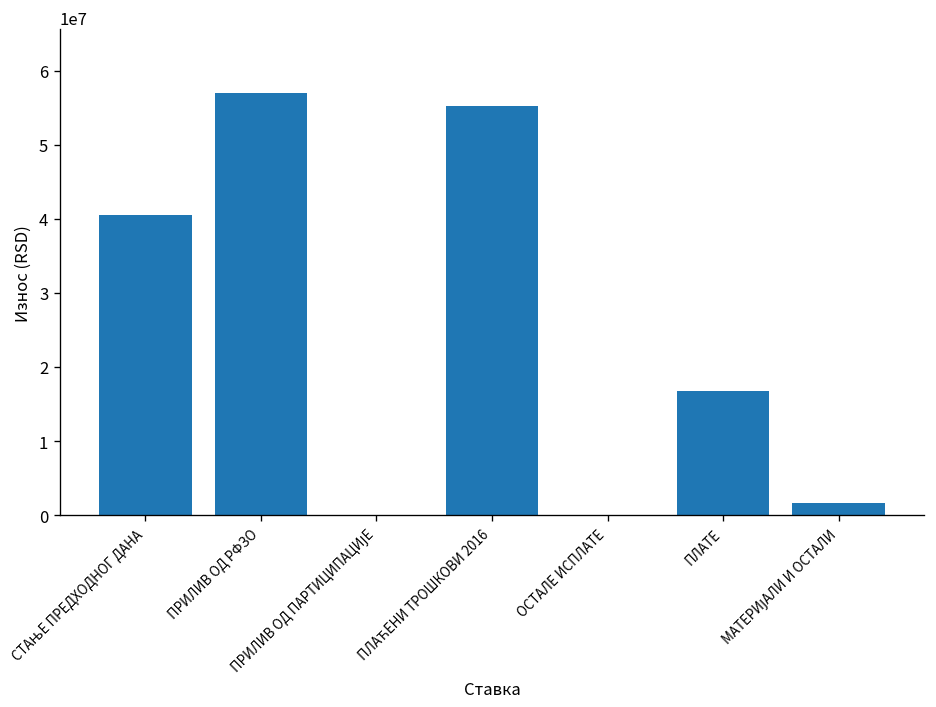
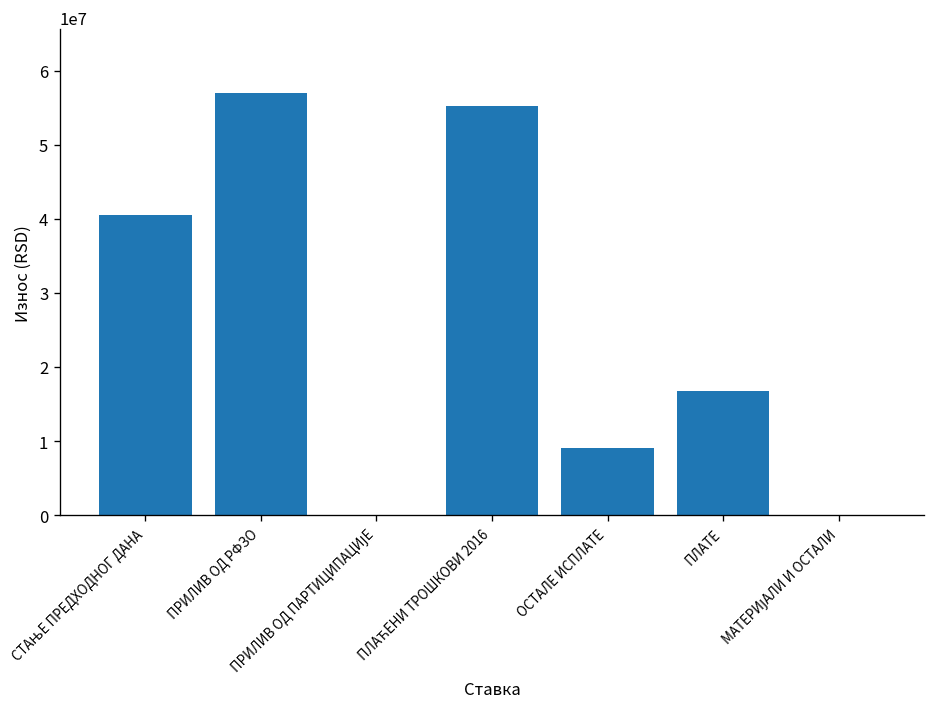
  {
    "СТАЊЕ ПРЕДХОДНОГ ДАНА": 41000000,
    "ПРИЛИВ ОД РФЗО": 57000000,
    "ПЛАЋЕНИ ТРОШКОВИ 2016": 55000000,
-   "ОСТАЛЕ ИСПЛАТЕ": 0,
+   "ОСТАЛЕ ИСПЛАТЕ": 9000000,
    "ПЛАТЕ": 17000000,
-   "МАТЕРИЈАЛИ И ОСТАЛИ": 2000000
+   "МАТЕРИЈАЛИ И ОСТАЛИ": 0
  }
